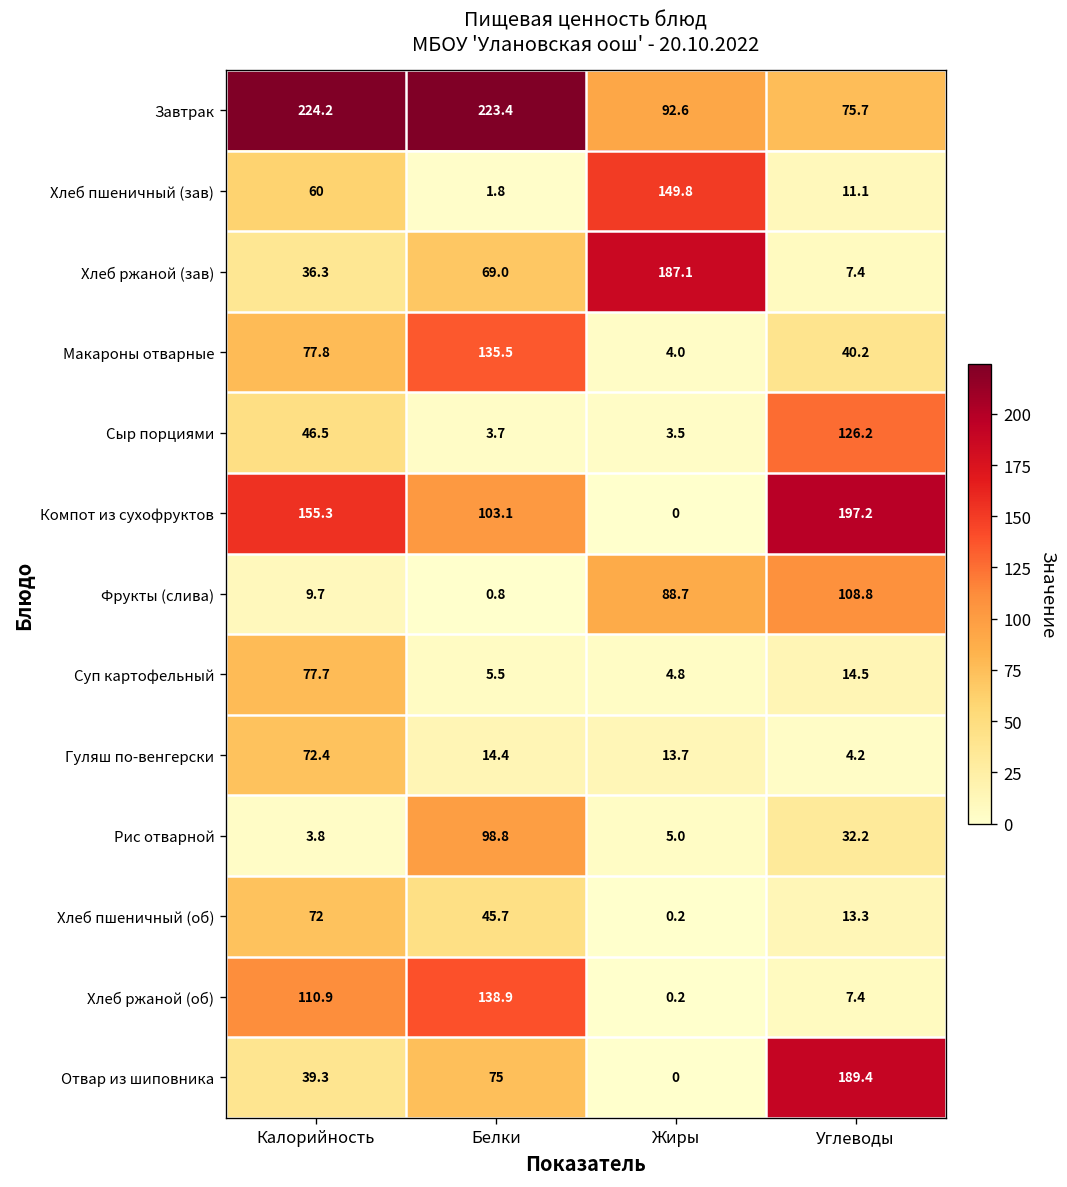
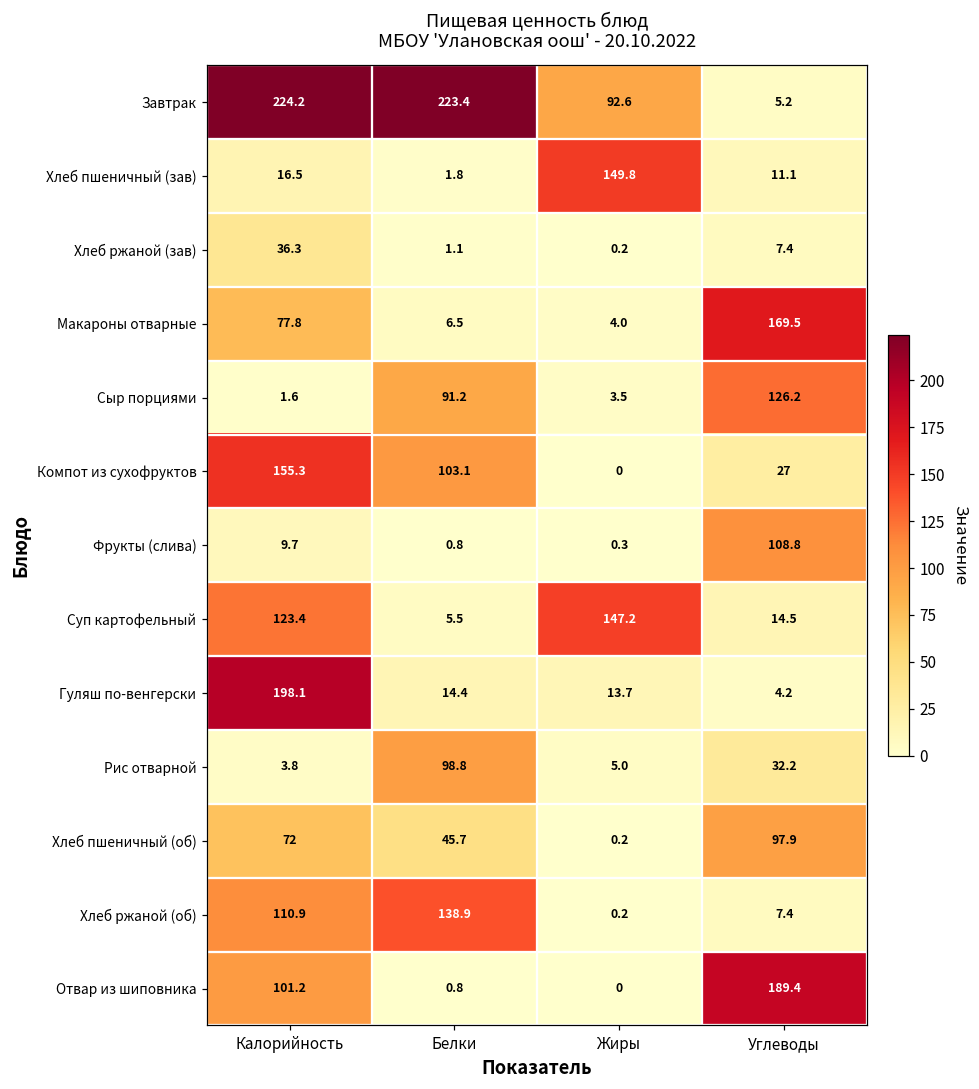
  {
    "Завтрак": {
      "Калорийность": 224.2,
      "Белки": 223.4,
      "Жиры": 92.6,
-     "Углеводы": 75.7
+     "Углеводы": 5.2
    },
    "Хлеб пшеничный (зав)": {
-     "Калорийность": 60,
+     "Калорийность": 16.5,
      "Белки": 1.8,
      "Жиры": 149.8,
      "Углеводы": 11.1
    },
    "Хлеб ржаной (зав)": {
      "Калорийность": 36.3,
-     "Белки": 69.0,
-     "Жиры": 187.1,
+     "Белки": 1.1,
+     "Жиры": 0.2,
      "Углеводы": 7.4
    },
    "Макароны отварные": {
      "Калорийность": 77.8,
-     "Белки": 135.5,
+     "Белки": 6.5,
      "Жиры": 4.0,
-     "Углеводы": 40.2
+     "Углеводы": 169.5
    },
    "Сыр порциями": {
-     "Калорийность": 46.5,
-     "Белки": 3.7,
+     "Калорийность": 1.6,
+     "Белки": 91.2,
      "Жиры": 3.5,
      "Углеводы": 126.2
    },
    "Компот из сухофруктов": {
      "Калорийность": 155.3,
      "Белки": 103.1,
      "Жиры": 0,
-     "Углеводы": 197.2
+     "Углеводы": 27
    },
    "Фрукты (слива)": {
      "Калорийность": 9.7,
      "Белки": 0.8,
-     "Жиры": 88.7,
+     "Жиры": 0.3,
      "Углеводы": 108.8
    },
    "Суп картофельный": {
-     "Калорийность": 77.7,
+     "Калорийность": 123.4,
      "Белки": 5.5,
-     "Жиры": 4.8,
+     "Жиры": 147.2,
      "Углеводы": 14.5
    },
    "Гуляш по-венгерски": {
-     "Калорийность": 72.4,
+     "Калорийность": 198.1,
      "Белки": 14.4,
      "Жиры": 13.7,
      "Углеводы": 4.2
    },
    "Рис отварной": {
      "Калорийность": 3.8,
      "Белки": 98.8,
      "Жиры": 5.0,
      "Углеводы": 32.2
    },
    "Хлеб пшеничный (об)": {
      "Калорийность": 72,
      "Белки": 45.7,
      "Жиры": 0.2,
-     "Углеводы": 13.3
+     "Углеводы": 97.9
    },
    "Хлеб ржаной (об)": {
      "Калорийность": 110.9,
      "Белки": 138.9,
      "Жиры": 0.2,
      "Углеводы": 7.4
    },
    "Отвар из шиповника": {
-     "Калорийность": 39.3,
-     "Белки": 75,
+     "Калорийность": 101.2,
+     "Белки": 0.8,
      "Жиры": 0,
      "Углеводы": 189.4
    }
  }
